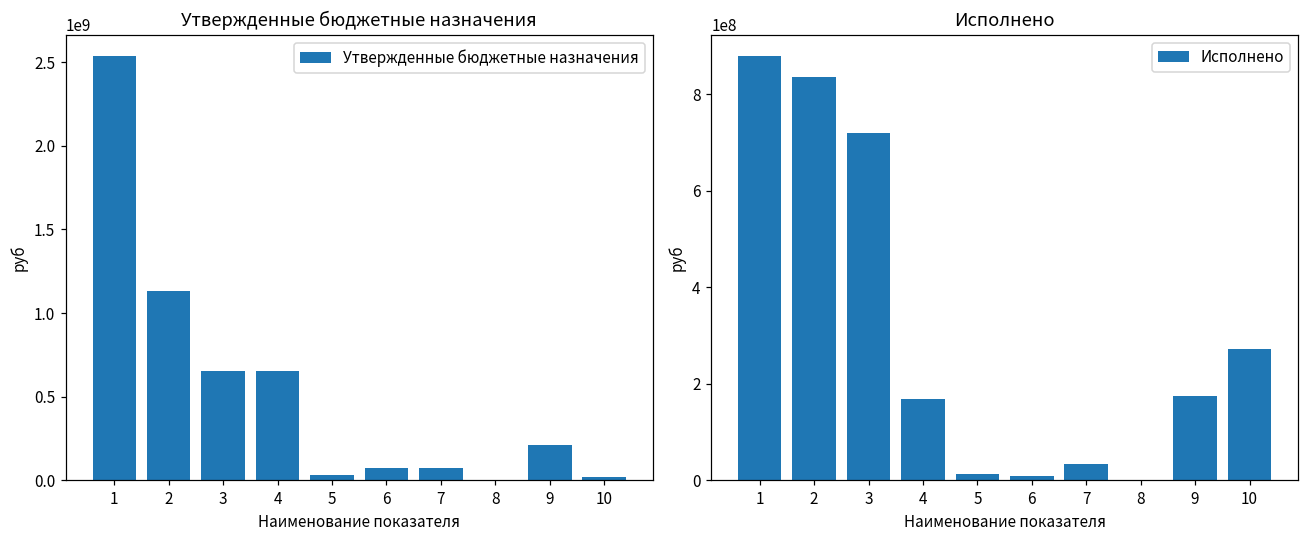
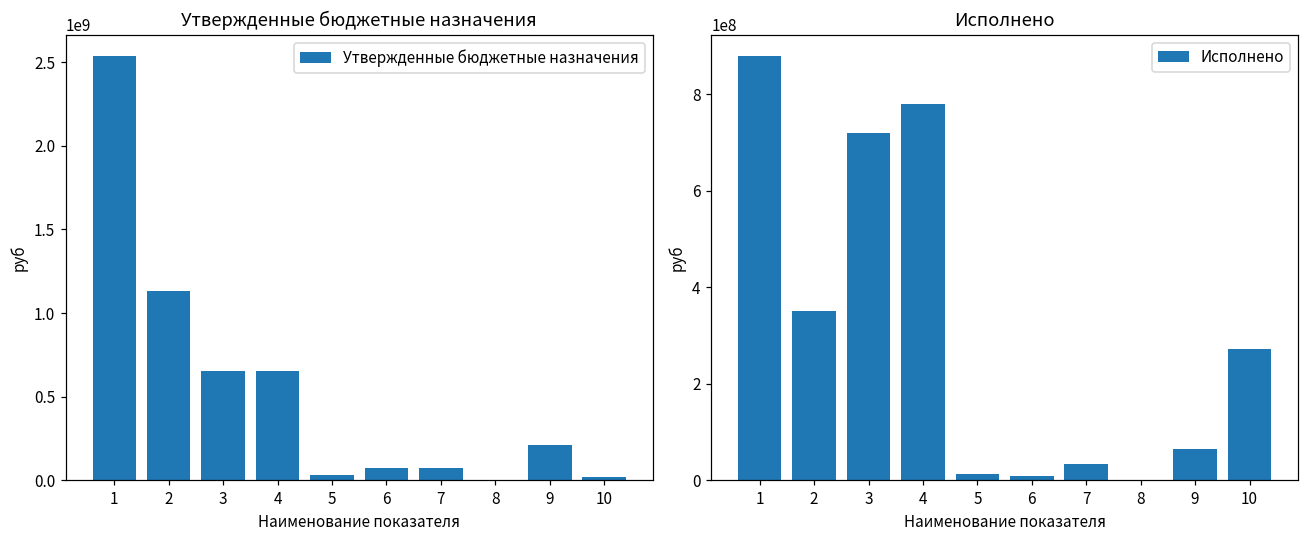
  {
    "Утвержденные бюджетные назначения": {
      "1": 2530000000,
      "2": 1130000000,
      "3": 650000000,
      "4": 650000000,
      "5": 30000000,
      "6": 70000000,
      "7": 70000000,
      "9": 210000000,
      "10": 20000000
    },
    "Исполнено": {
      "1": 880000000,
-     "2": 840000000,
+     "2": 350000000,
      "3": 720000000,
-     "4": 170000000,
+     "4": 780000000,
      "5": 10000000,
      "6": 10000000,
      "7": 30000000,
-     "9": 180000000,
+     "9": 70000000,
      "10": 270000000
    }
  }
